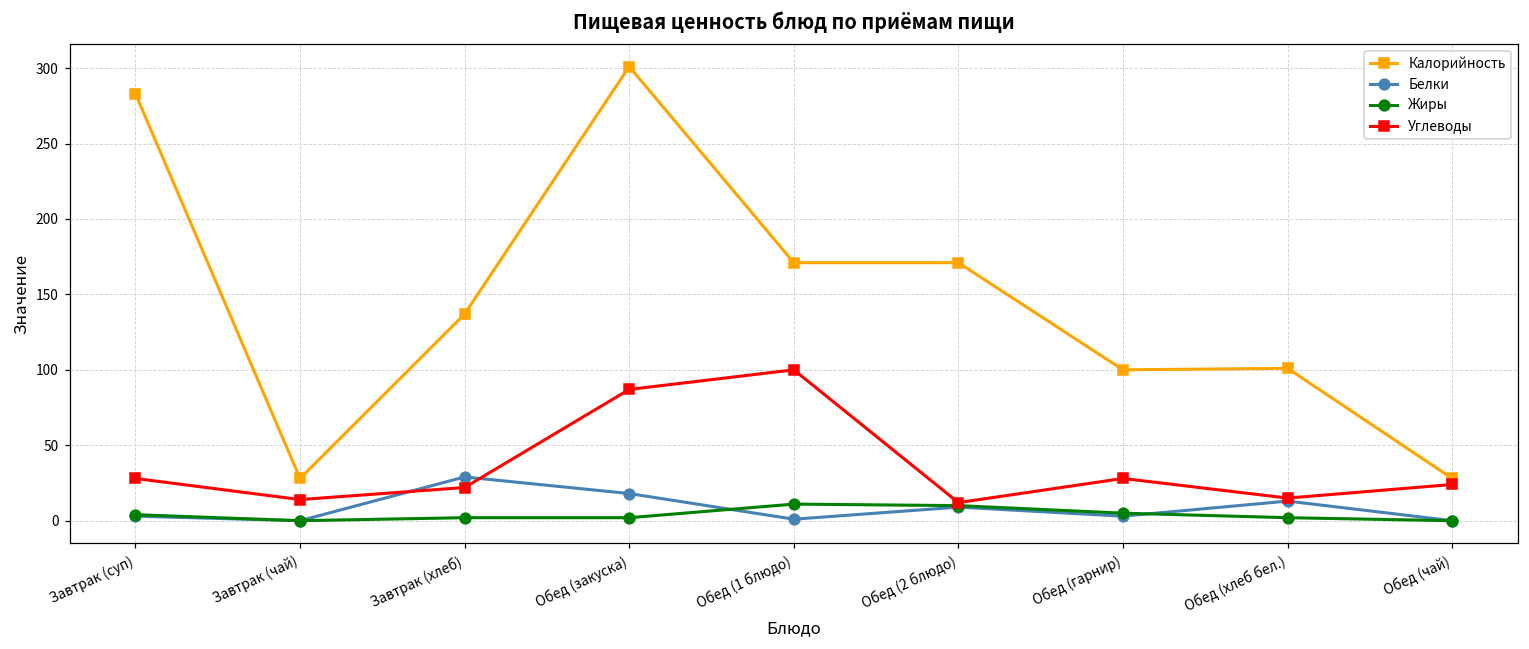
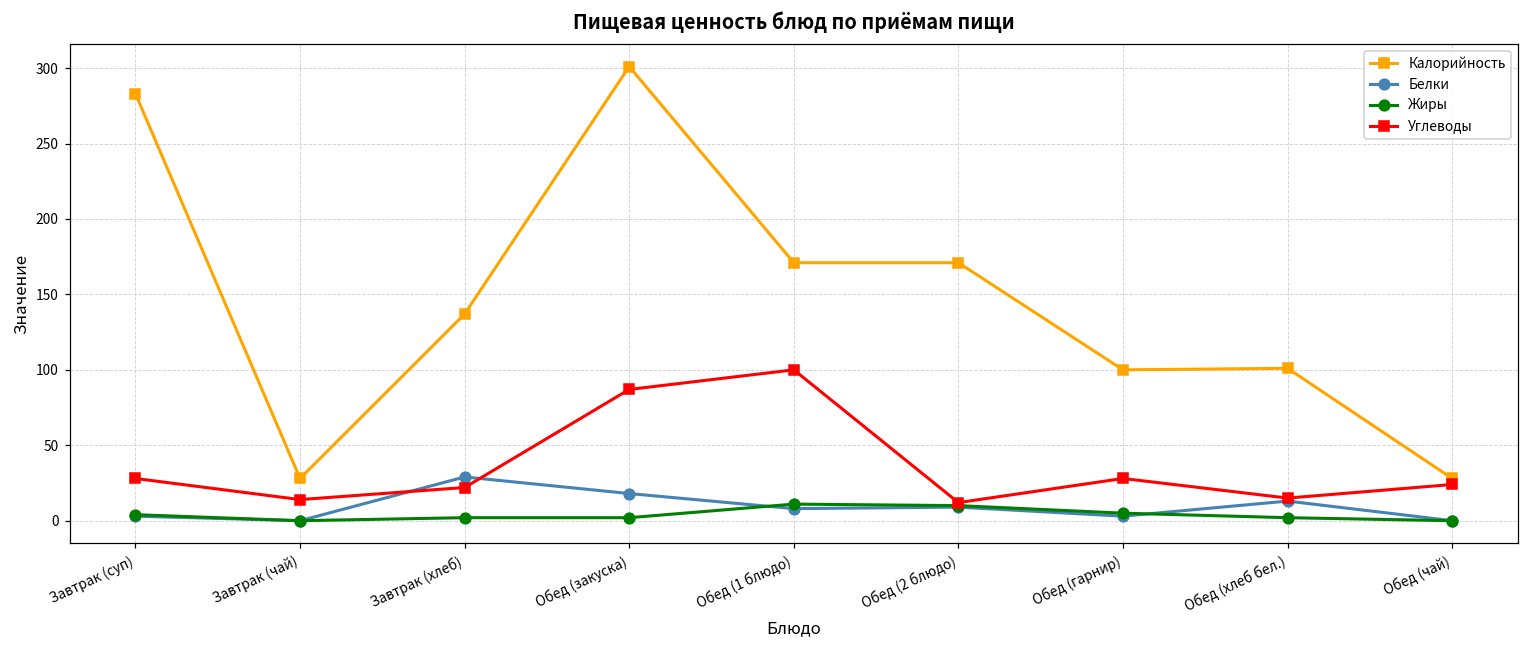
  {
    "Калорийность": {
      "Завтрак (суп)": 283,
      "Завтрак (чай)": 28,
      "Завтрак (хлеб)": 137,
      "Обед (закуска)": 301,
      "Обед (1 блюдо)": 171,
      "Обед (2 блюдо)": 171,
      "Обед (гарнир)": 100,
      "Обед (хлеб бел.)": 101,
      "Обед (чай)": 28
    },
    "Белки": {
      "Завтрак (хлеб)": 29,
      "Обед (закуска)": 18,
-     "Обед (1 блюдо)": 1,
+     "Обед (1 блюдо)": 8,
      "Обед (гарнир)": 3,
      "Обед (хлеб бел.)": 13
    },
    "Жиры": {
      "Завтрак (хлеб)": 2,
      "Обед (закуска)": 2,
      "Обед (1 блюдо)": 11,
      "Обед (гарнир)": 5,
      "Обед (хлеб бел.)": 2
    },
    "Углеводы": {
      "Завтрак (суп)": 28,
      "Завтрак (чай)": 14,
      "Завтрак (хлеб)": 22,
      "Обед (закуска)": 87,
      "Обед (1 блюдо)": 100,
      "Обед (2 блюдо)": 12,
      "Обед (гарнир)": 28,
      "Обед (хлеб бел.)": 15,
      "Обед (чай)": 24
    }
  }
